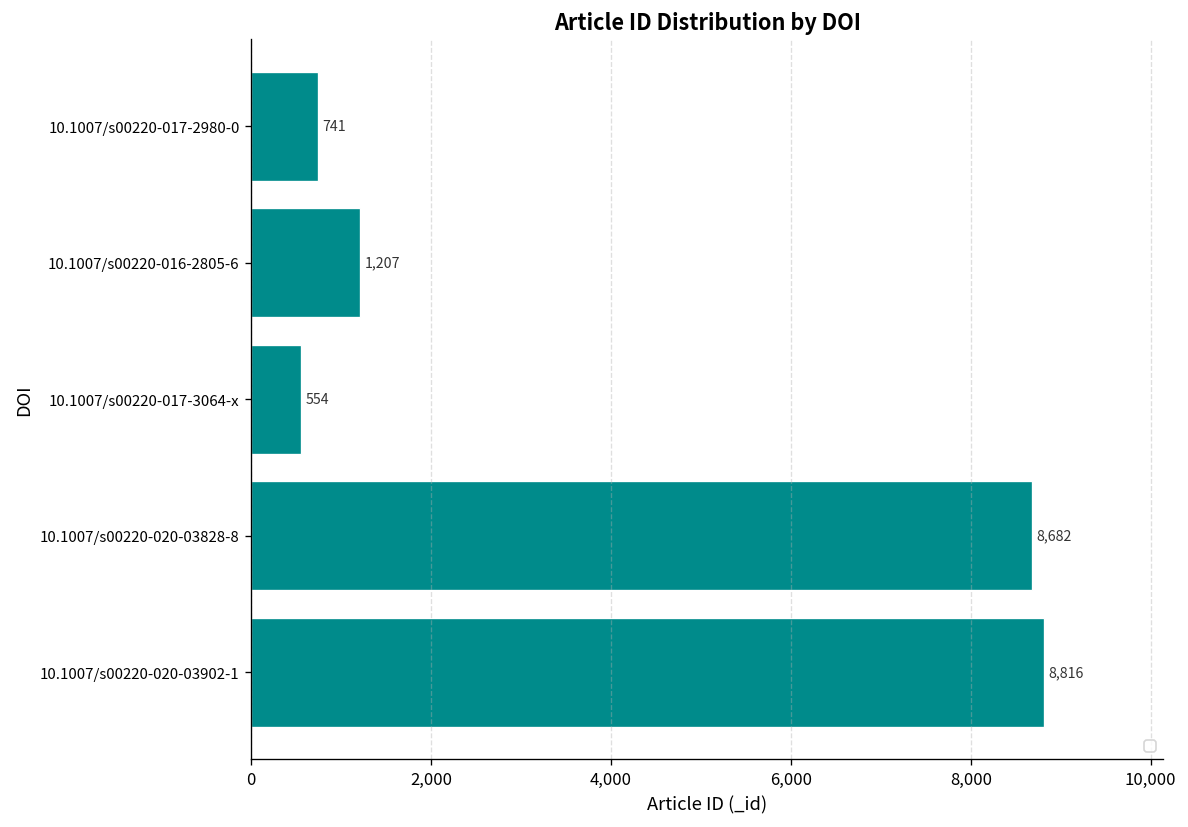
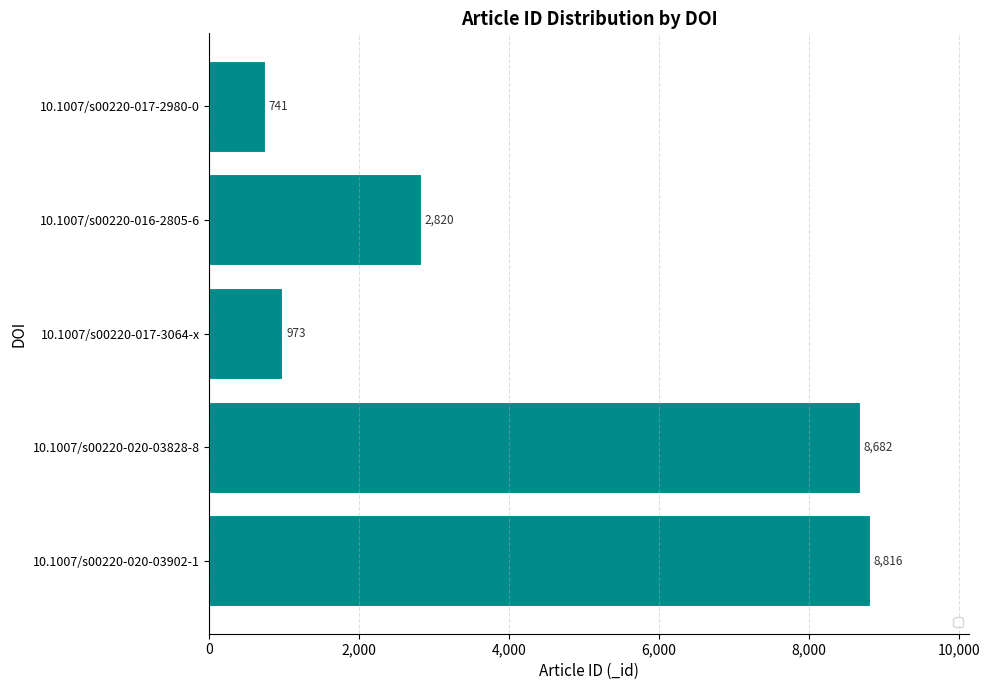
  {
    "10.1007/s00220-017-2980-0": "741",
-   "10.1007/s00220-016-2805-6": "1,207",
-   "10.1007/s00220-017-3064-x": "554",
+   "10.1007/s00220-016-2805-6": "2,820",
+   "10.1007/s00220-017-3064-x": "973",
    "10.1007/s00220-020-03828-8": "8,682",
    "10.1007/s00220-020-03902-1": "8,816"
  }
